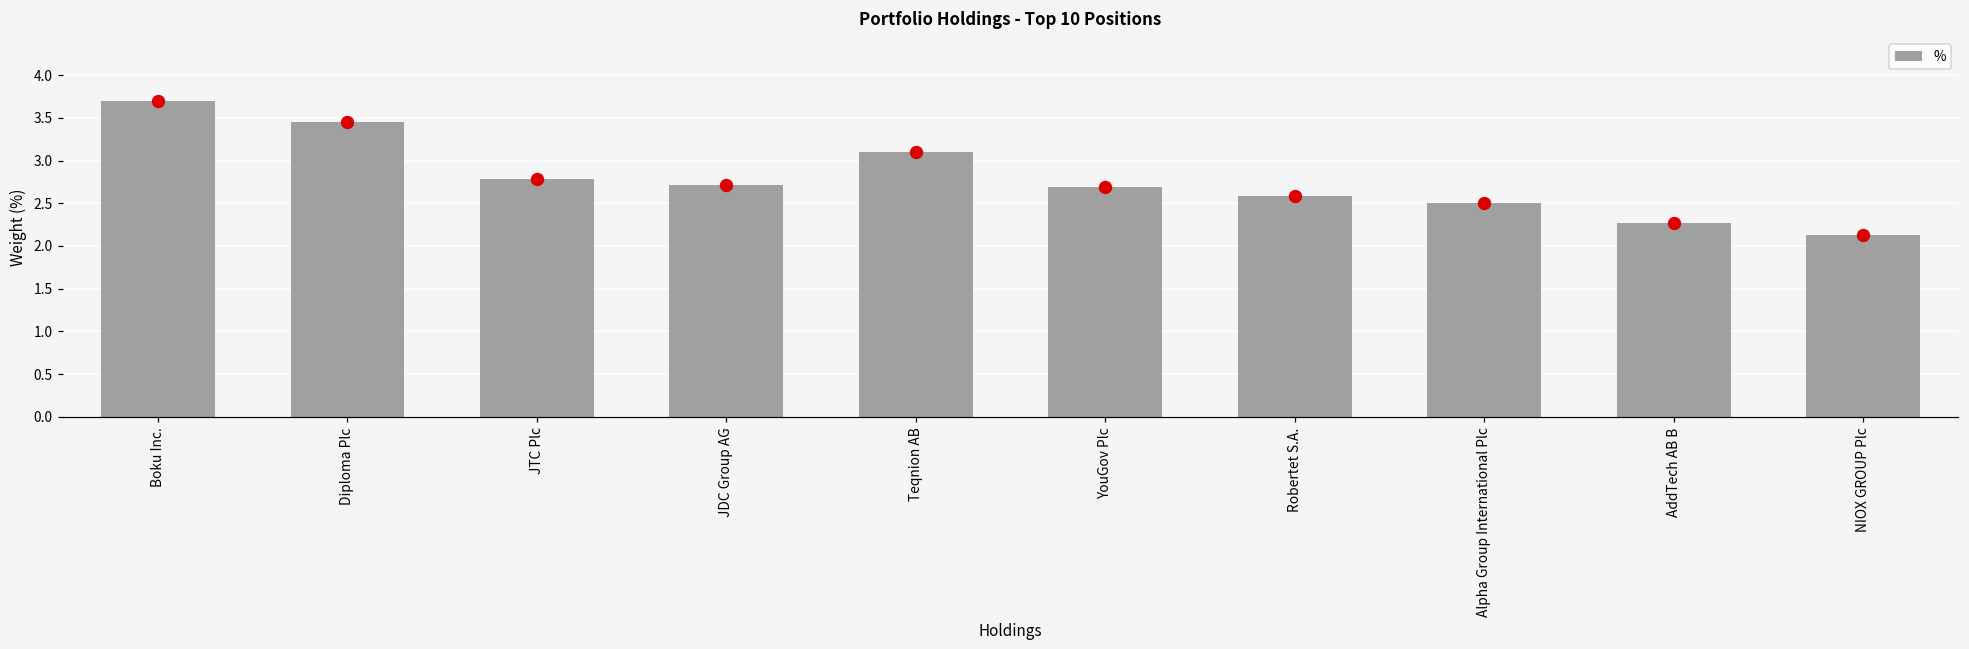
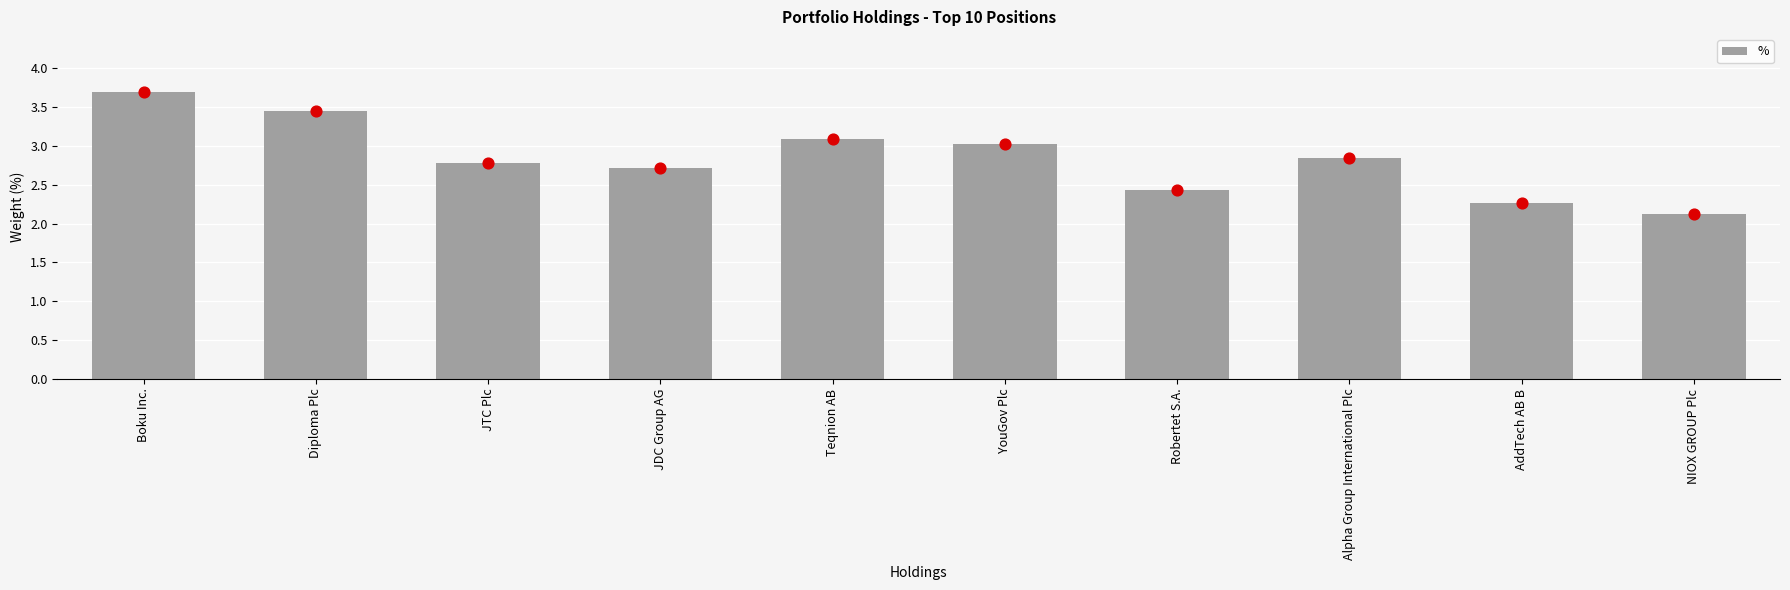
  {
    "%": {
      "Boku Inc.": 3.7,
      "Diploma Plc": 3.5,
      "JTC Plc": 2.8,
      "JDC Group AG": 2.7,
      "Teqnion AB": 3.1,
-     "YouGov Plc": 2.7,
-     "Robertet S.A.": 2.6,
-     "Alpha Group International Plc": 2.5,
+     "YouGov Plc": 3.0,
+     "Robertet S.A.": 2.4,
+     "Alpha Group International Plc": 2.8,
      "AddTech AB B": 2.3,
      "NIOX GROUP Plc": 2.1
    }
  }
